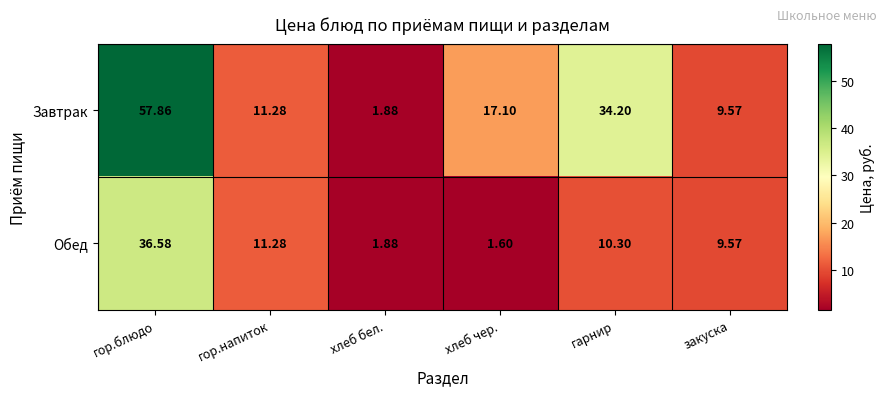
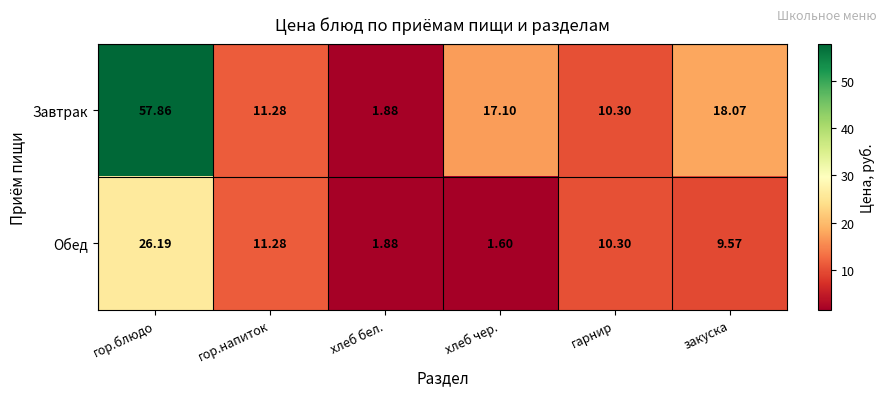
  {
    "Завтрак": {
      "гор.блюдо": 57.86,
      "гор.напиток": 11.28,
      "хлеб бел.": 1.88,
      "хлеб чер.": 17.10,
-     "гарнир": 34.20,
-     "закуска": 9.57
+     "гарнир": 10.30,
+     "закуска": 18.07
    },
    "Обед": {
-     "гор.блюдо": 36.58,
+     "гор.блюдо": 26.19,
      "гор.напиток": 11.28,
      "хлеб бел.": 1.88,
      "хлеб чер.": 1.60,
      "гарнир": 10.30,
      "закуска": 9.57
    }
  }
